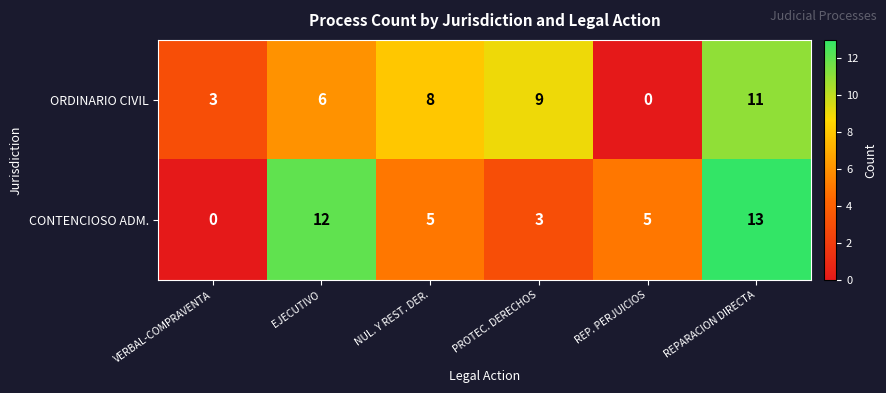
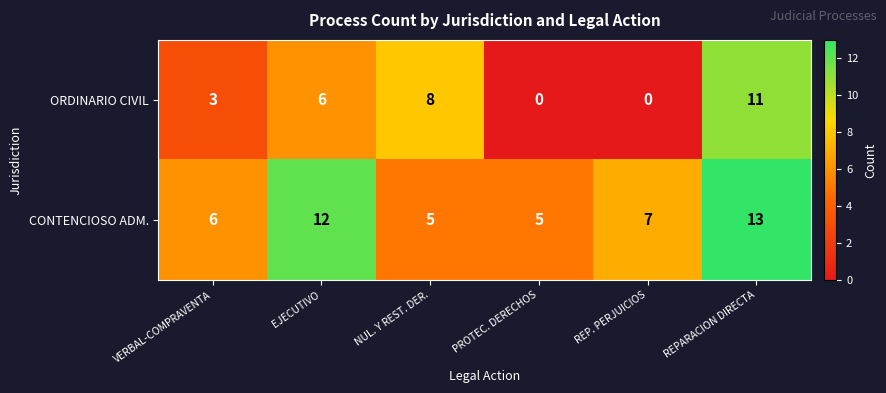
  {
    "ORDINARIO CIVIL": {
      "VERBAL-COMPRAVENTA": 3,
      "EJECUTIVO": 6,
      "NUL. Y REST. DER.": 8,
-     "PROTEC. DERECHOS": 9,
+     "PROTEC. DERECHOS": 0,
      "REP. PERJUICIOS": 0,
      "REPARACION DIRECTA": 11
    },
    "CONTENCIOSO ADM.": {
-     "VERBAL-COMPRAVENTA": 0,
+     "VERBAL-COMPRAVENTA": 6,
      "EJECUTIVO": 12,
      "NUL. Y REST. DER.": 5,
-     "PROTEC. DERECHOS": 3,
-     "REP. PERJUICIOS": 5,
+     "PROTEC. DERECHOS": 5,
+     "REP. PERJUICIOS": 7,
      "REPARACION DIRECTA": 13
    }
  }
